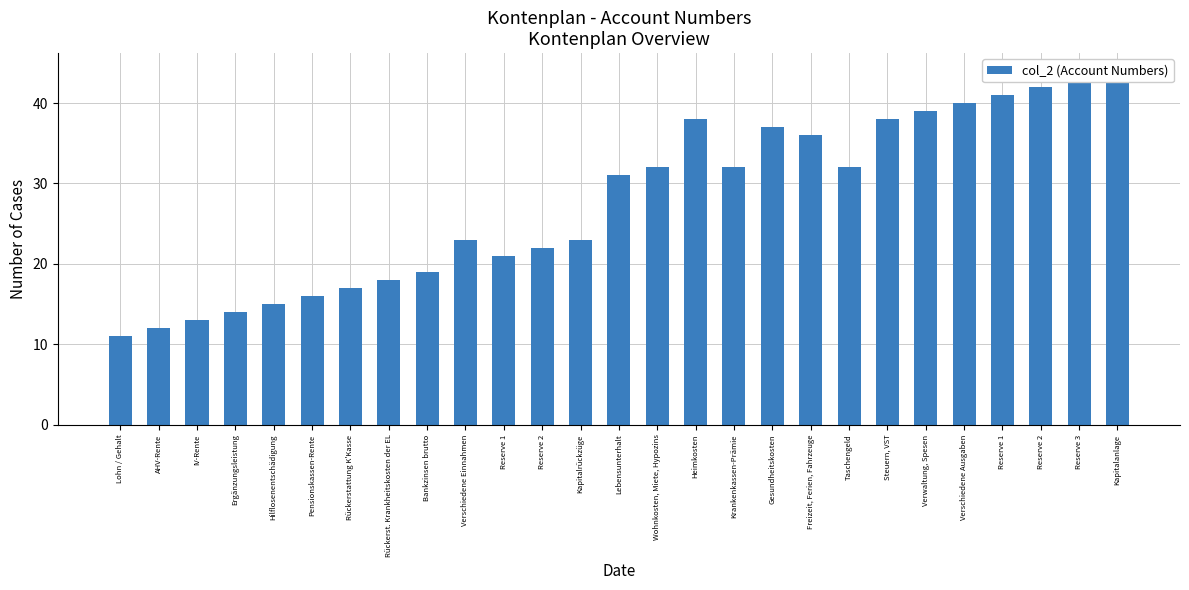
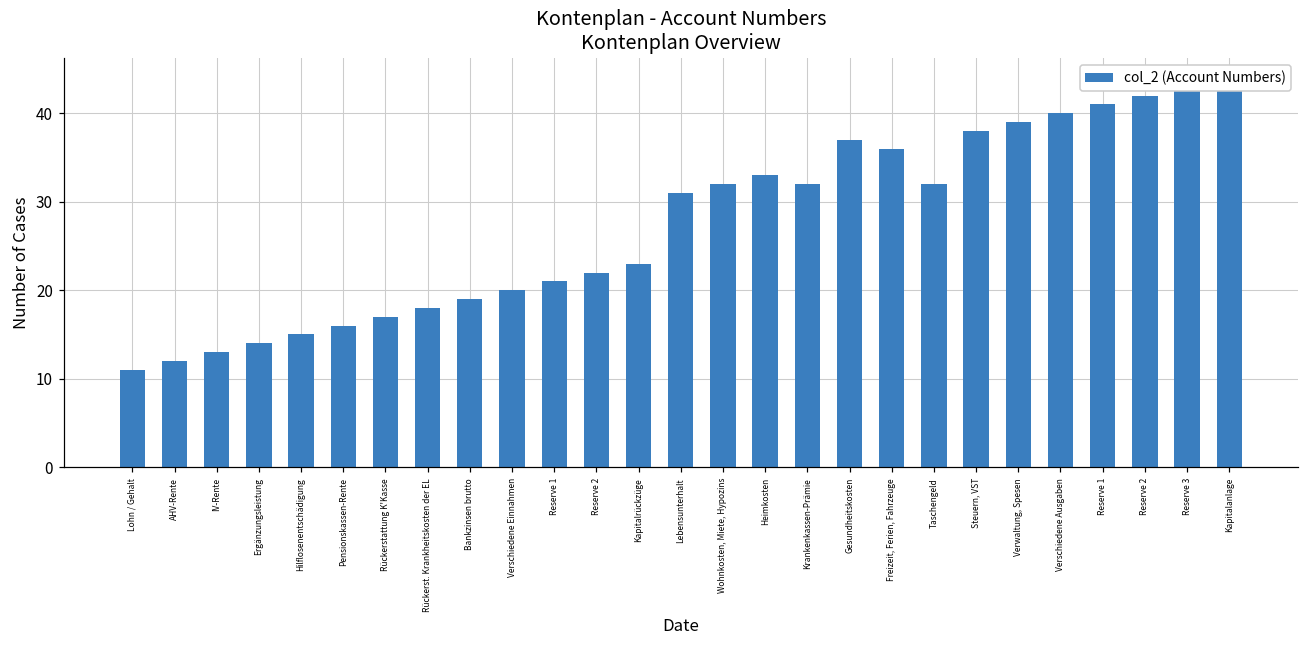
  {
    "Lohn / Gehalt": 11,
    "AHV-Rente": 12,
    "IV-Rente": 13,
    "Ergänzungsleistung": 14,
    "Hilflosenentschädigung": 15,
    "Pensionskassen-Rente": 16,
    "Rückerstattung K'Kasse": 17,
    "Rückerst. Krankheitskosten der EL": 18,
    "Bankzinsen brutto": 19,
-   "Verschiedene Einnahmen": 23,
+   "Verschiedene Einnahmen": 20,
    "Kapitalrückzüge": 23,
    "Lebensunterhalt": 31,
    "Wohnkosten, Miete, Hypozins": 32,
-   "Heimkosten": 38,
+   "Heimkosten": 33,
    "Krankenkassen-Prämie": 32,
    "Gesundheitskosten": 37,
    "Freizeit, Ferien, Fahrzeuge": 36,
    "Taschengeld": 32,
    "Steuern, VST": 38,
    "Verwaltung, Spesen": 39,
    "Verschiedene Ausgaben": 40
  }
